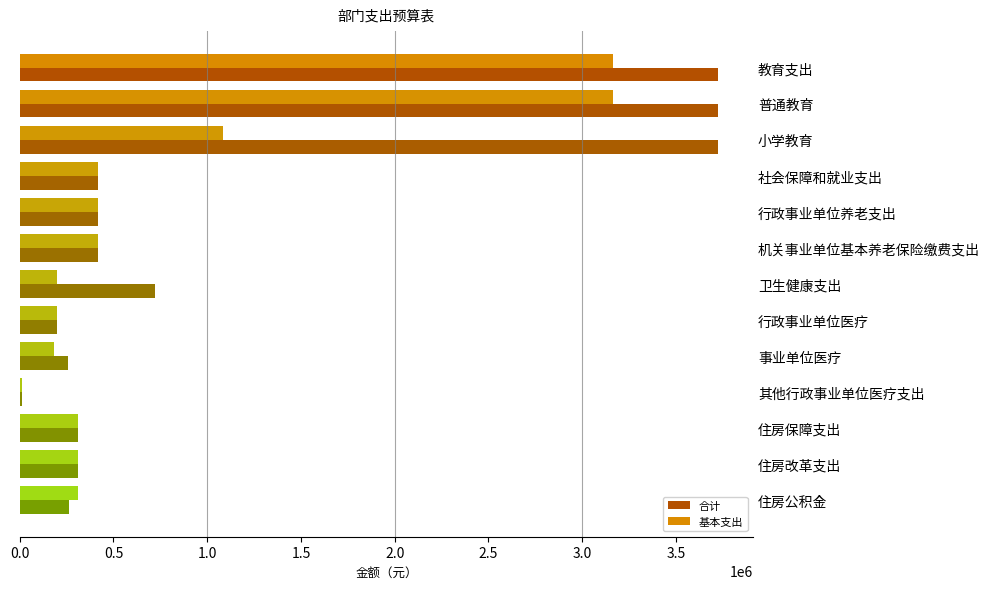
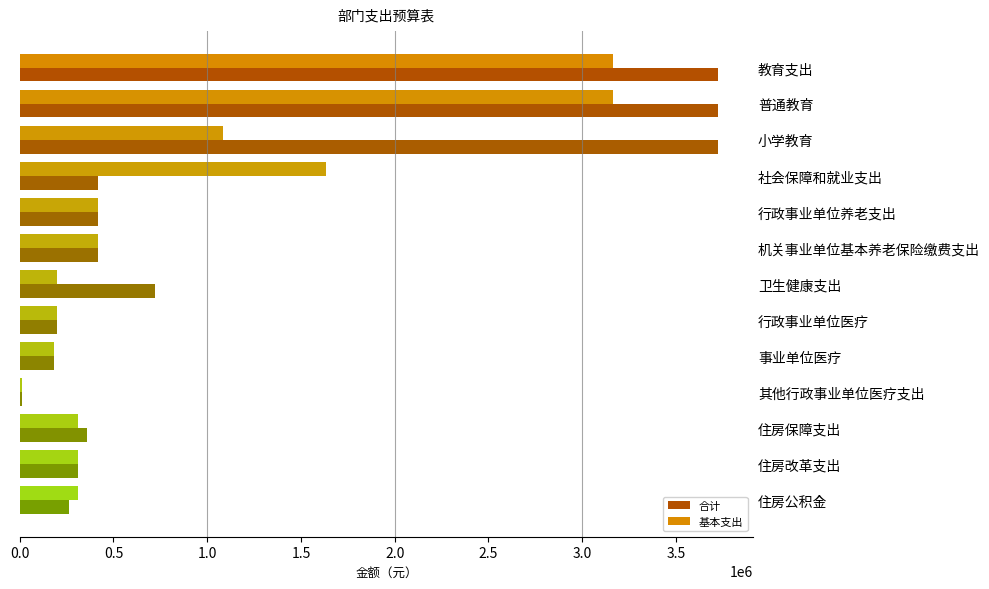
  {
    "合计": {
      "教育支出": 3730000,
      "普通教育": 3730000,
      "小学教育": 3730000,
      "社会保障和就业支出": 420000,
      "行政事业单位养老支出": 420000,
      "机关事业单位基本养老保险缴费支出": 420000,
      "卫生健康支出": 720000,
      "行政事业单位医疗": 200000,
-     "事业单位医疗": 260000,
-     "住房保障支出": 310000,
+     "事业单位医疗": 180000,
+     "住房保障支出": 360000,
      "住房改革支出": 310000,
      "住房公积金": 260000
    },
    "基本支出": {
      "教育支出": 3160000,
      "普通教育": 3160000,
      "小学教育": 1090000,
-     "社会保障和就业支出": 420000,
+     "社会保障和就业支出": 1630000,
      "行政事业单位养老支出": 420000,
      "机关事业单位基本养老保险缴费支出": 420000,
      "卫生健康支出": 200000,
      "行政事业单位医疗": 200000,
      "事业单位医疗": 180000,
      "住房保障支出": 310000,
      "住房改革支出": 310000,
      "住房公积金": 310000
    }
  }
